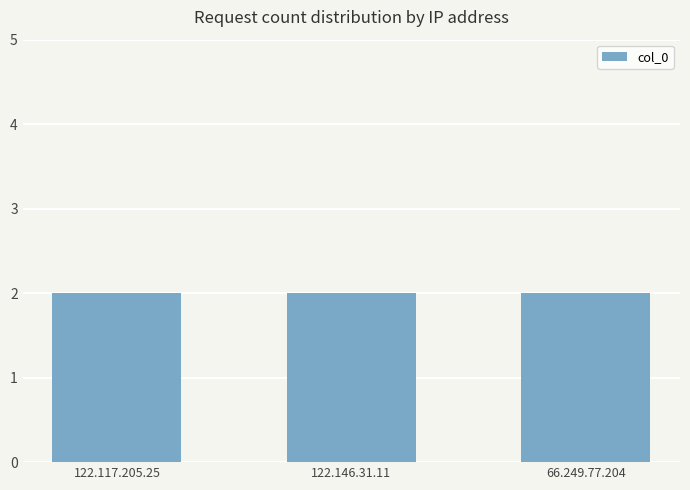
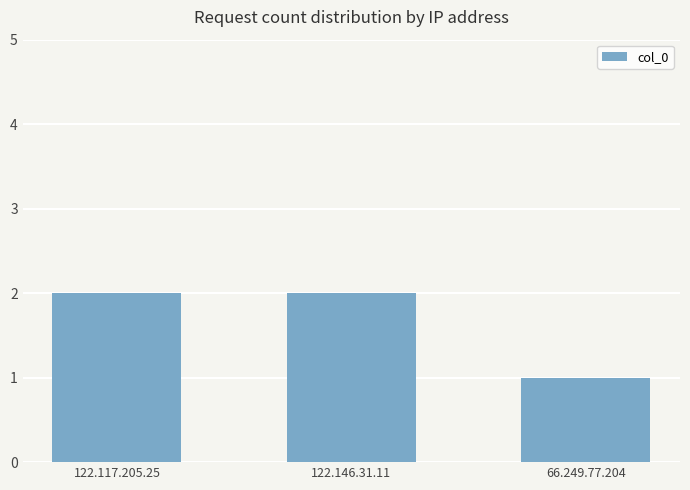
  {
    "122.117.205.25": 2,
    "122.146.31.11": 2,
-   "66.249.77.204": 2
+   "66.249.77.204": 1
  }
